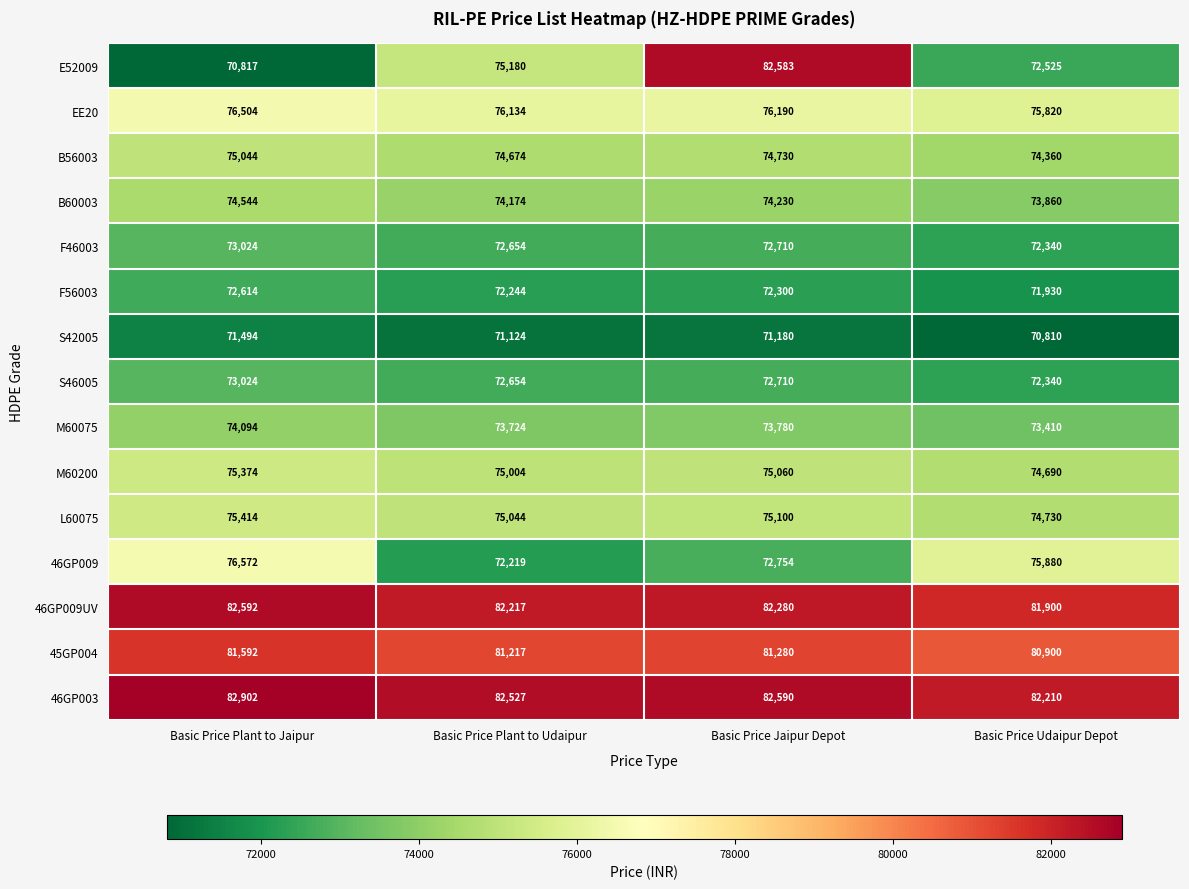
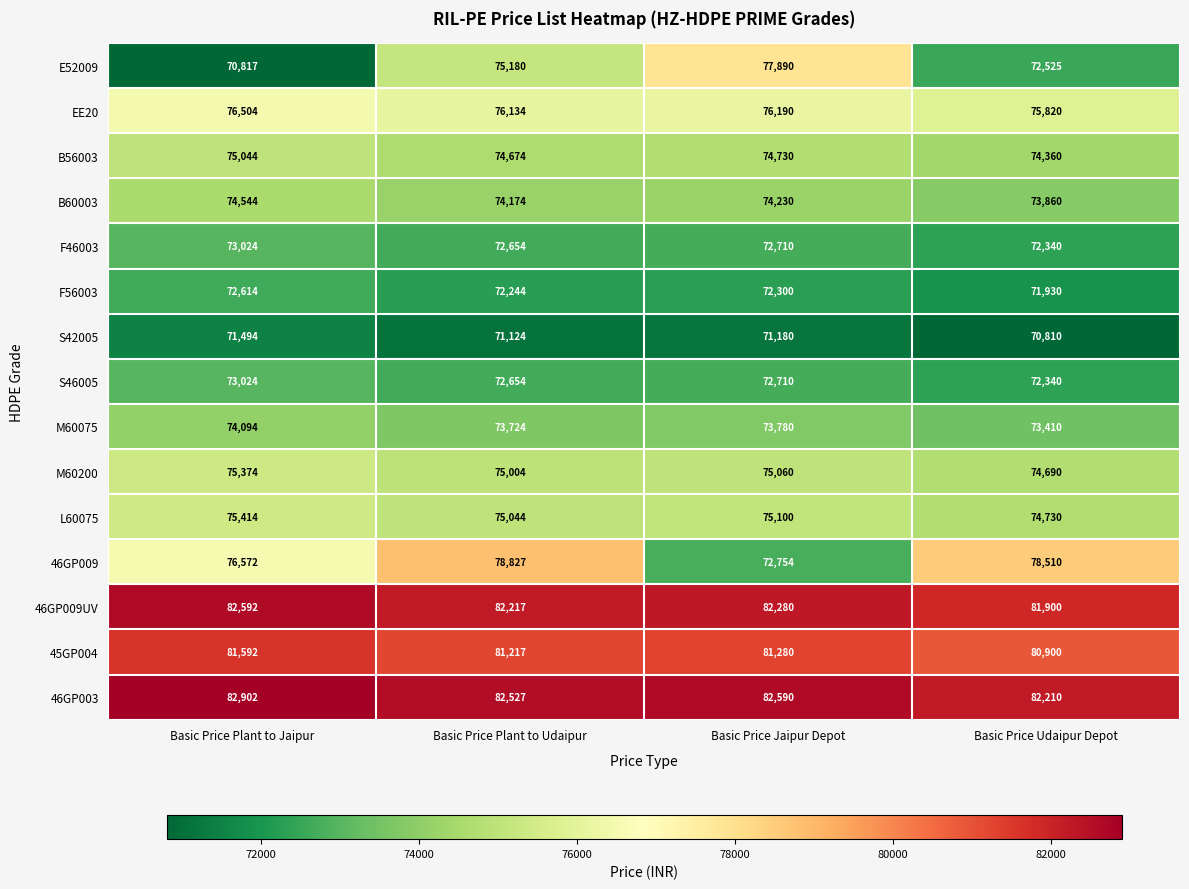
  {
    "E52009": {
      "Basic Price Plant to Jaipur": "70,817",
      "Basic Price Plant to Udaipur": "75,180",
-     "Basic Price Jaipur Depot": "82,583",
+     "Basic Price Jaipur Depot": "77,890",
      "Basic Price Udaipur Depot": "72,525"
    },
    "EE20": {
      "Basic Price Plant to Jaipur": "76,504",
      "Basic Price Plant to Udaipur": "76,134",
      "Basic Price Jaipur Depot": "76,190",
      "Basic Price Udaipur Depot": "75,820"
    },
    "B56003": {
      "Basic Price Plant to Jaipur": "75,044",
      "Basic Price Plant to Udaipur": "74,674",
      "Basic Price Jaipur Depot": "74,730",
      "Basic Price Udaipur Depot": "74,360"
    },
    "B60003": {
      "Basic Price Plant to Jaipur": "74,544",
      "Basic Price Plant to Udaipur": "74,174",
      "Basic Price Jaipur Depot": "74,230",
      "Basic Price Udaipur Depot": "73,860"
    },
    "F46003": {
      "Basic Price Plant to Jaipur": "73,024",
      "Basic Price Plant to Udaipur": "72,654",
      "Basic Price Jaipur Depot": "72,710",
      "Basic Price Udaipur Depot": "72,340"
    },
    "F56003": {
      "Basic Price Plant to Jaipur": "72,614",
      "Basic Price Plant to Udaipur": "72,244",
      "Basic Price Jaipur Depot": "72,300",
      "Basic Price Udaipur Depot": "71,930"
    },
    "S42005": {
      "Basic Price Plant to Jaipur": "71,494",
      "Basic Price Plant to Udaipur": "71,124",
      "Basic Price Jaipur Depot": "71,180",
      "Basic Price Udaipur Depot": "70,810"
    },
    "S46005": {
      "Basic Price Plant to Jaipur": "73,024",
      "Basic Price Plant to Udaipur": "72,654",
      "Basic Price Jaipur Depot": "72,710",
      "Basic Price Udaipur Depot": "72,340"
    },
    "M60075": {
      "Basic Price Plant to Jaipur": "74,094",
      "Basic Price Plant to Udaipur": "73,724",
      "Basic Price Jaipur Depot": "73,780",
      "Basic Price Udaipur Depot": "73,410"
    },
    "M60200": {
      "Basic Price Plant to Jaipur": "75,374",
      "Basic Price Plant to Udaipur": "75,004",
      "Basic Price Jaipur Depot": "75,060",
      "Basic Price Udaipur Depot": "74,690"
    },
    "L60075": {
      "Basic Price Plant to Jaipur": "75,414",
      "Basic Price Plant to Udaipur": "75,044",
      "Basic Price Jaipur Depot": "75,100",
      "Basic Price Udaipur Depot": "74,730"
    },
    "46GP009": {
      "Basic Price Plant to Jaipur": "76,572",
-     "Basic Price Plant to Udaipur": "72,219",
+     "Basic Price Plant to Udaipur": "78,827",
      "Basic Price Jaipur Depot": "72,754",
-     "Basic Price Udaipur Depot": "75,880"
+     "Basic Price Udaipur Depot": "78,510"
    },
    "46GP009UV": {
      "Basic Price Plant to Jaipur": "82,592",
      "Basic Price Plant to Udaipur": "82,217",
      "Basic Price Jaipur Depot": "82,280",
      "Basic Price Udaipur Depot": "81,900"
    },
    "45GP004": {
      "Basic Price Plant to Jaipur": "81,592",
      "Basic Price Plant to Udaipur": "81,217",
      "Basic Price Jaipur Depot": "81,280",
      "Basic Price Udaipur Depot": "80,900"
    },
    "46GP003": {
      "Basic Price Plant to Jaipur": "82,902",
      "Basic Price Plant to Udaipur": "82,527",
      "Basic Price Jaipur Depot": "82,590",
      "Basic Price Udaipur Depot": "82,210"
    }
  }
